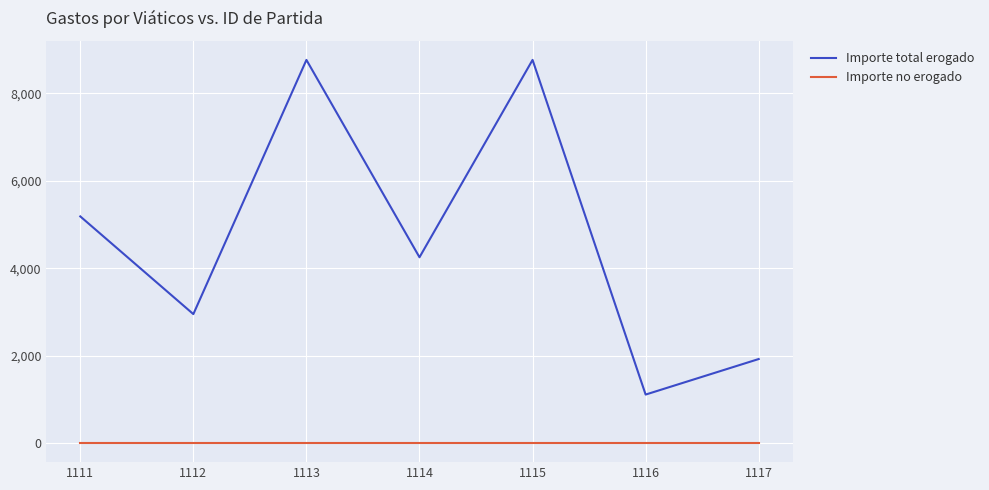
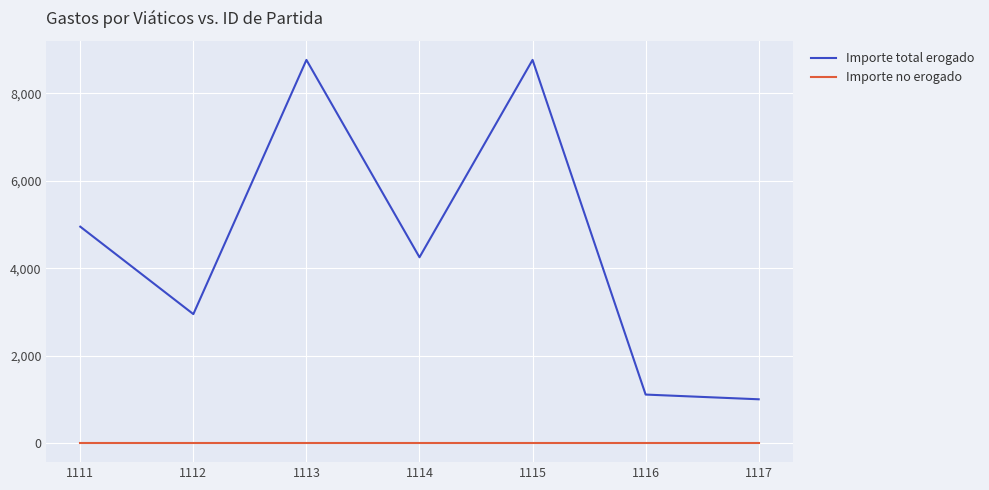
  {
    "Importe total erogado": {
-     "1111": "5,200",
+     "1111": "5,000",
      "1112": "2,900",
      "1113": "8,800",
      "1114": "4,300",
      "1115": "8,800",
      "1116": "1,100",
-     "1117": "1,900"
+     "1117": "1,000"
    },
    "Importe no erogado": {
      "1111": "0",
      "1112": "0",
      "1113": "0",
      "1114": "0",
      "1115": "0",
      "1116": "0",
      "1117": "0"
    }
  }
